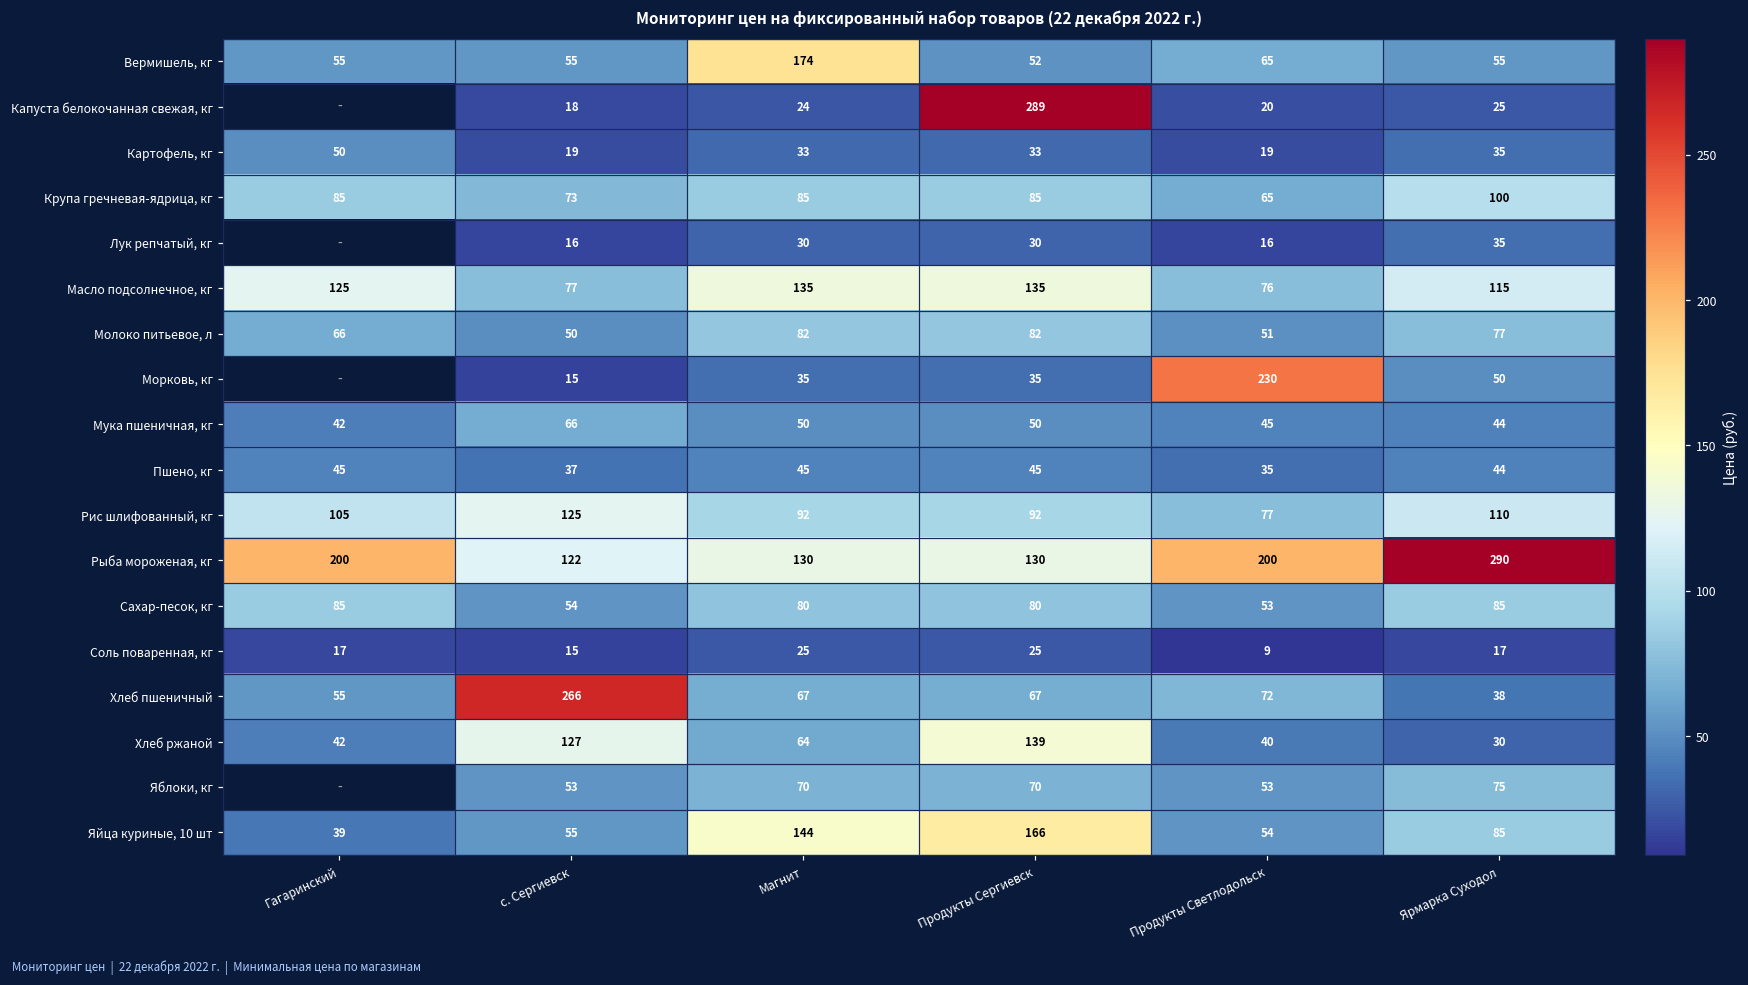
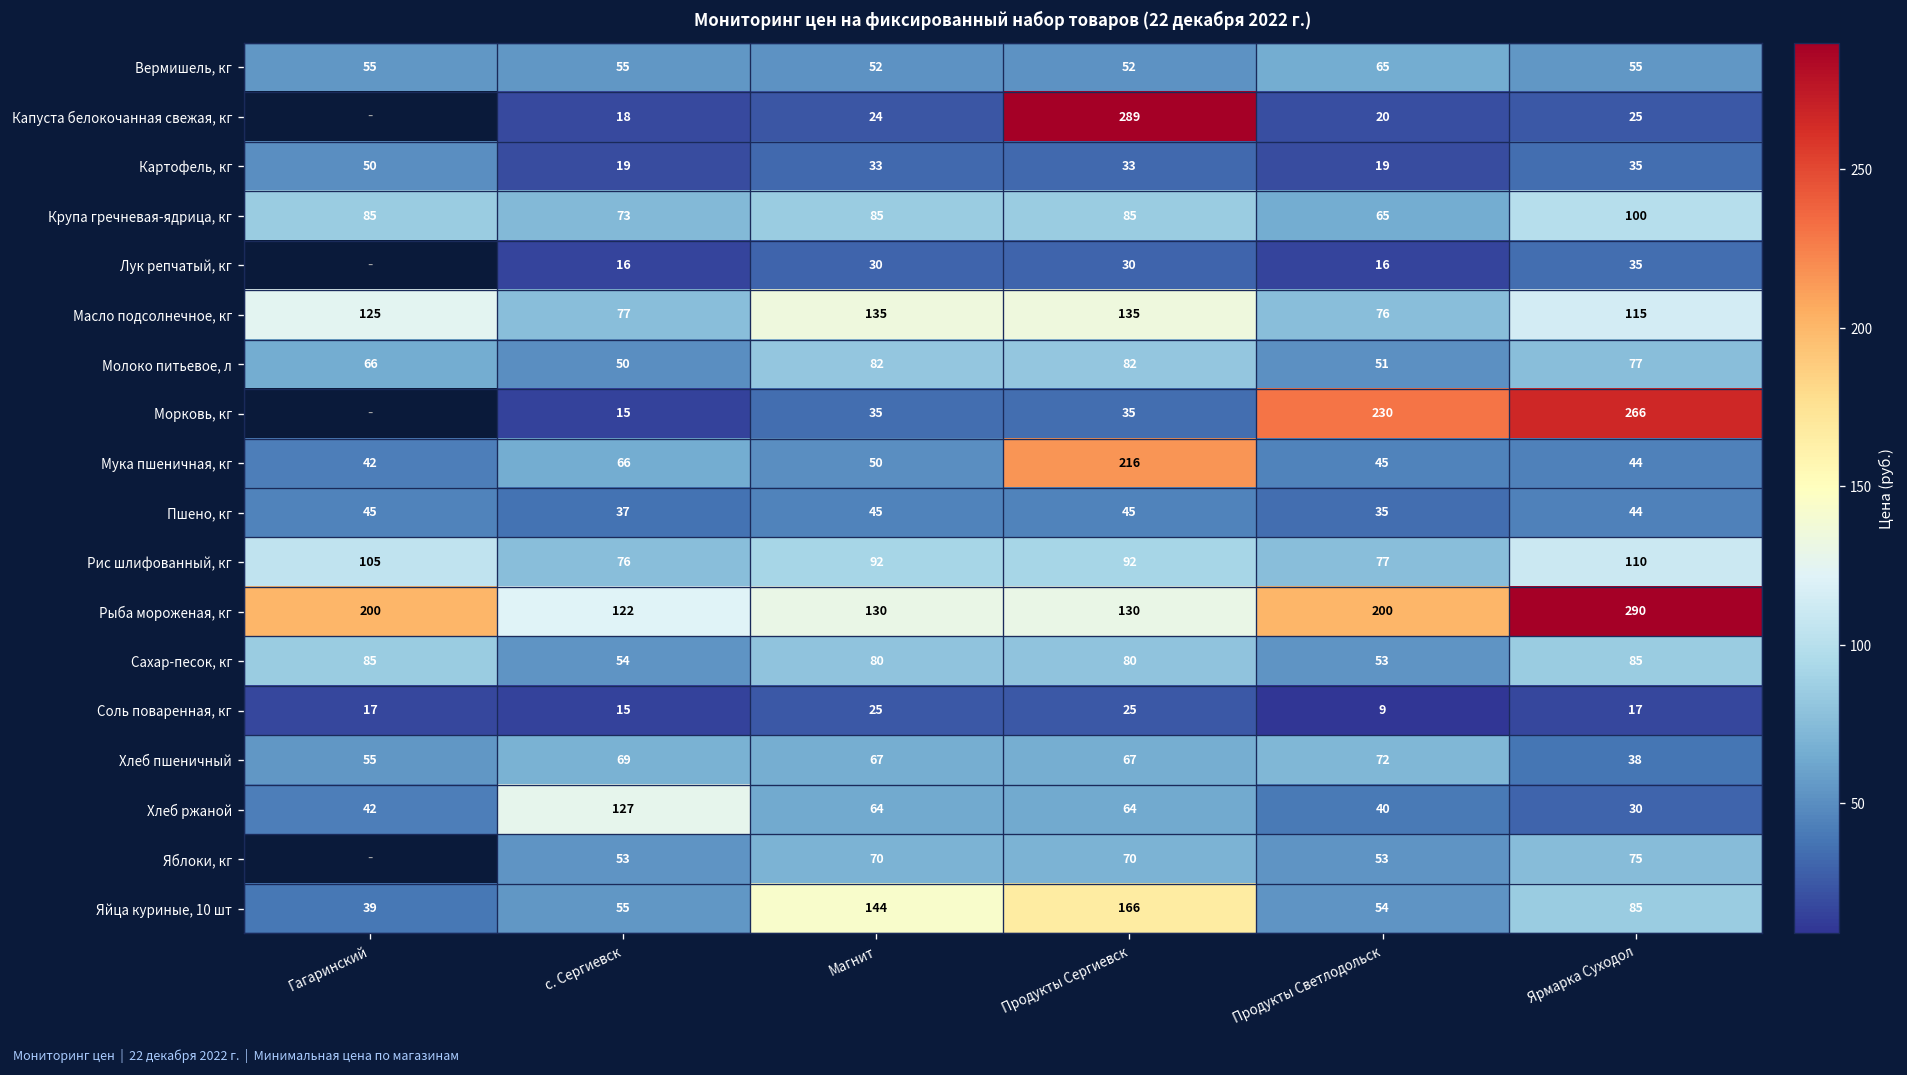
  {
    "Вермишель, кг": {
      "Гагаринский": 55,
      "с. Сергиевск": 55,
-     "Магнит": 174,
+     "Магнит": 52,
      "Продукты Сергиевск": 52,
      "Продукты Светлодольск": 65,
      "Ярмарка Суходол": 55
    },
    "Капуста белокочанная свежая, кг": {
      "с. Сергиевск": 18,
      "Магнит": 24,
      "Продукты Сергиевск": 289,
      "Продукты Светлодольск": 20,
      "Ярмарка Суходол": 25
    },
    "Картофель, кг": {
      "Гагаринский": 50,
      "с. Сергиевск": 19,
      "Магнит": 33,
      "Продукты Сергиевск": 33,
      "Продукты Светлодольск": 19,
      "Ярмарка Суходол": 35
    },
    "Крупа гречневая-ядрица, кг": {
      "Гагаринский": 85,
      "с. Сергиевск": 73,
      "Магнит": 85,
      "Продукты Сергиевск": 85,
      "Продукты Светлодольск": 65,
      "Ярмарка Суходол": 100
    },
    "Лук репчатый, кг": {
      "с. Сергиевск": 16,
      "Магнит": 30,
      "Продукты Сергиевск": 30,
      "Продукты Светлодольск": 16,
      "Ярмарка Суходол": 35
    },
    "Масло подсолнечное, кг": {
      "Гагаринский": 125,
      "с. Сергиевск": 77,
      "Магнит": 135,
      "Продукты Сергиевск": 135,
      "Продукты Светлодольск": 76,
      "Ярмарка Суходол": 115
    },
    "Молоко питьевое, л": {
      "Гагаринский": 66,
      "с. Сергиевск": 50,
      "Магнит": 82,
      "Продукты Сергиевск": 82,
      "Продукты Светлодольск": 51,
      "Ярмарка Суходол": 77
    },
    "Морковь, кг": {
      "с. Сергиевск": 15,
      "Магнит": 35,
      "Продукты Сергиевск": 35,
      "Продукты Светлодольск": 230,
-     "Ярмарка Суходол": 50
+     "Ярмарка Суходол": 266
    },
    "Мука пшеничная, кг": {
      "Гагаринский": 42,
      "с. Сергиевск": 66,
      "Магнит": 50,
-     "Продукты Сергиевск": 50,
+     "Продукты Сергиевск": 216,
      "Продукты Светлодольск": 45,
      "Ярмарка Суходол": 44
    },
    "Пшено, кг": {
      "Гагаринский": 45,
      "с. Сергиевск": 37,
      "Магнит": 45,
      "Продукты Сергиевск": 45,
      "Продукты Светлодольск": 35,
      "Ярмарка Суходол": 44
    },
    "Рис шлифованный, кг": {
      "Гагаринский": 105,
-     "с. Сергиевск": 125,
+     "с. Сергиевск": 76,
      "Магнит": 92,
      "Продукты Сергиевск": 92,
      "Продукты Светлодольск": 77,
      "Ярмарка Суходол": 110
    },
    "Рыба мороженая, кг": {
      "Гагаринский": 200,
      "с. Сергиевск": 122,
      "Магнит": 130,
      "Продукты Сергиевск": 130,
      "Продукты Светлодольск": 200,
      "Ярмарка Суходол": 290
    },
    "Сахар-песок, кг": {
      "Гагаринский": 85,
      "с. Сергиевск": 54,
      "Магнит": 80,
      "Продукты Сергиевск": 80,
      "Продукты Светлодольск": 53,
      "Ярмарка Суходол": 85
    },
    "Соль поваренная, кг": {
      "Гагаринский": 17,
      "с. Сергиевск": 15,
      "Магнит": 25,
      "Продукты Сергиевск": 25,
      "Продукты Светлодольск": 9,
      "Ярмарка Суходол": 17
    },
    "Хлеб пшеничный": {
      "Гагаринский": 55,
-     "с. Сергиевск": 266,
+     "с. Сергиевск": 69,
      "Магнит": 67,
      "Продукты Сергиевск": 67,
      "Продукты Светлодольск": 72,
      "Ярмарка Суходол": 38
    },
    "Хлеб ржаной": {
      "Гагаринский": 42,
      "с. Сергиевск": 127,
      "Магнит": 64,
-     "Продукты Сергиевск": 139,
+     "Продукты Сергиевск": 64,
      "Продукты Светлодольск": 40,
      "Ярмарка Суходол": 30
    },
    "Яблоки, кг": {
      "с. Сергиевск": 53,
      "Магнит": 70,
      "Продукты Сергиевск": 70,
      "Продукты Светлодольск": 53,
      "Ярмарка Суходол": 75
    },
    "Яйца куриные, 10 шт": {
      "Гагаринский": 39,
      "с. Сергиевск": 55,
      "Магнит": 144,
      "Продукты Сергиевск": 166,
      "Продукты Светлодольск": 54,
      "Ярмарка Суходол": 85
    }
  }
